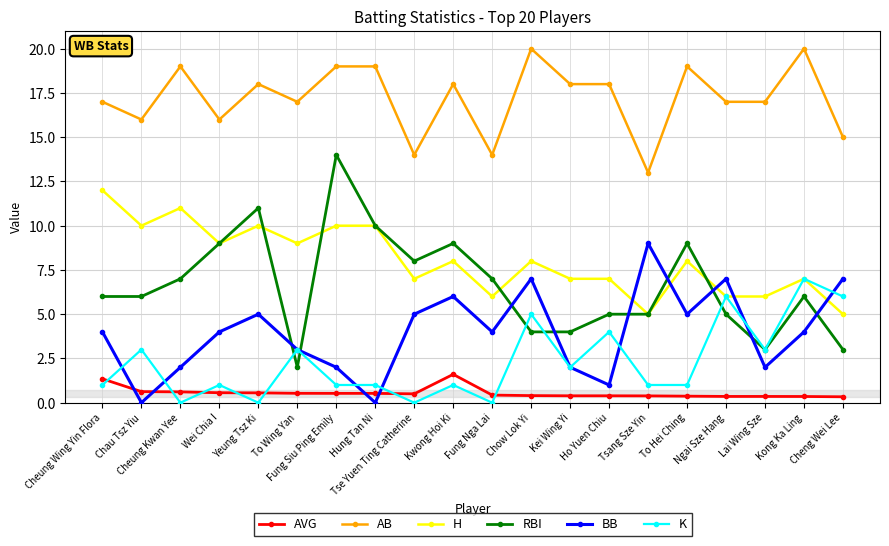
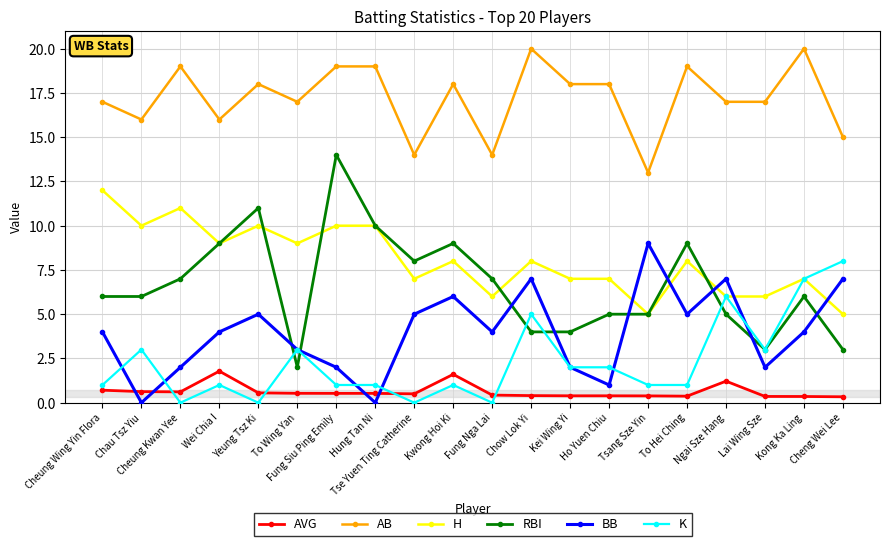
  {
    "AVG": {
-     "Cheung Wing Yin Flora": 1.3,
+     "Cheung Wing Yin Flora": 0.7,
      "Chau Tsz Yiu": 0.6,
      "Cheung Kwan Yee": 0.6,
-     "Wei Chia I": 0.6,
+     "Wei Chia I": 1.8,
      "Yeung Tsz Ki": 0.6,
      "To Wing Yan": 0.5,
      "Fung Siu Ping Emily": 0.5,
      "Hung Tan Ni": 0.5,
      "Tse Yuen Ting Catherine": 0.5,
      "Kwong Hoi Ki": 1.6,
      "Fung Nga Lai": 0.4,
      "Chow Lok Yi": 0.4,
      "Kei Wing Yi": 0.4,
      "Ho Yuen Chiu": 0.4,
      "Tsang Sze Yin": 0.4,
      "To Hei Ching": 0.4,
-     "Ngai Sze Hang": 0.4,
+     "Ngai Sze Hang": 1.2,
      "Lai Wing Sze": 0.4,
      "Kong Ka Ling": 0.4,
      "Cheng Wei Lee": 0.3
    },
    "AB": {
      "Cheung Wing Yin Flora": 17.0,
      "Chau Tsz Yiu": 16.0,
      "Cheung Kwan Yee": 19.0,
      "Wei Chia I": 16.0,
      "Yeung Tsz Ki": 18.0,
      "To Wing Yan": 17.0,
      "Fung Siu Ping Emily": 19.0,
      "Hung Tan Ni": 19.0,
      "Tse Yuen Ting Catherine": 14.0,
      "Kwong Hoi Ki": 18.0,
      "Fung Nga Lai": 14.0,
      "Chow Lok Yi": 20.0,
      "Kei Wing Yi": 18.0,
      "Ho Yuen Chiu": 18.0,
      "Tsang Sze Yin": 13.0,
      "To Hei Ching": 19.0,
      "Ngai Sze Hang": 17.0,
      "Lai Wing Sze": 17.0,
      "Kong Ka Ling": 20.0,
      "Cheng Wei Lee": 15.0
    },
    "H": {
      "Cheung Wing Yin Flora": 12.0,
      "Chau Tsz Yiu": 10.0,
      "Cheung Kwan Yee": 11.0,
      "Yeung Tsz Ki": 10.0,
      "To Wing Yan": 9.0,
      "Fung Siu Ping Emily": 10.0,
      "Tse Yuen Ting Catherine": 7.0,
      "Kwong Hoi Ki": 8.0,
      "Fung Nga Lai": 6.0,
      "Chow Lok Yi": 8.0,
      "Kei Wing Yi": 7.0,
      "Ho Yuen Chiu": 7.0,
      "To Hei Ching": 8.0,
      "Lai Wing Sze": 6.0,
      "Cheng Wei Lee": 5.0
    },
    "RBI": {
      "Cheung Wing Yin Flora": 6.0,
      "Chau Tsz Yiu": 6.0,
      "Cheung Kwan Yee": 7.0,
      "Yeung Tsz Ki": 11.0,
      "To Wing Yan": 2.0,
      "Fung Siu Ping Emily": 14.0,
      "Tse Yuen Ting Catherine": 8.0,
      "Kwong Hoi Ki": 9.0,
      "Fung Nga Lai": 7.0,
      "Chow Lok Yi": 4.0,
      "Kei Wing Yi": 4.0,
      "Ho Yuen Chiu": 5.0,
      "To Hei Ching": 9.0,
      "Ngai Sze Hang": 5.0,
      "Kong Ka Ling": 6.0,
      "Cheng Wei Lee": 3.0
    },
    "BB": {
      "Cheung Wing Yin Flora": 4.0,
      "Chau Tsz Yiu": 0.0,
      "Cheung Kwan Yee": 2.0,
      "Wei Chia I": 4.0,
      "Yeung Tsz Ki": 5.0,
      "Fung Siu Ping Emily": 2.0,
      "Hung Tan Ni": 0.0,
      "Tse Yuen Ting Catherine": 5.0,
      "Kwong Hoi Ki": 6.0,
      "Fung Nga Lai": 4.0,
      "Chow Lok Yi": 7.0,
      "Ho Yuen Chiu": 1.0,
      "Tsang Sze Yin": 9.0,
      "To Hei Ching": 5.0,
      "Ngai Sze Hang": 7.0,
      "Lai Wing Sze": 2.0,
      "Kong Ka Ling": 4.0,
      "Cheng Wei Lee": 7.0
    },
    "K": {
      "Cheung Wing Yin Flora": 1,
      "Chau Tsz Yiu": 3,
      "Cheung Kwan Yee": 0,
      "Wei Chia I": 1,
      "Yeung Tsz Ki": 0,
      "Fung Siu Ping Emily": 1,
      "Hung Tan Ni": 1,
      "Tse Yuen Ting Catherine": 0,
      "Kwong Hoi Ki": 1,
      "Fung Nga Lai": 0,
      "Chow Lok Yi": 5,
-     "Ho Yuen Chiu": 4,
+     "Ho Yuen Chiu": 2,
      "Tsang Sze Yin": 1,
      "To Hei Ching": 1,
-     "Cheng Wei Lee": 6
+     "Cheng Wei Lee": 8
    }
  }
